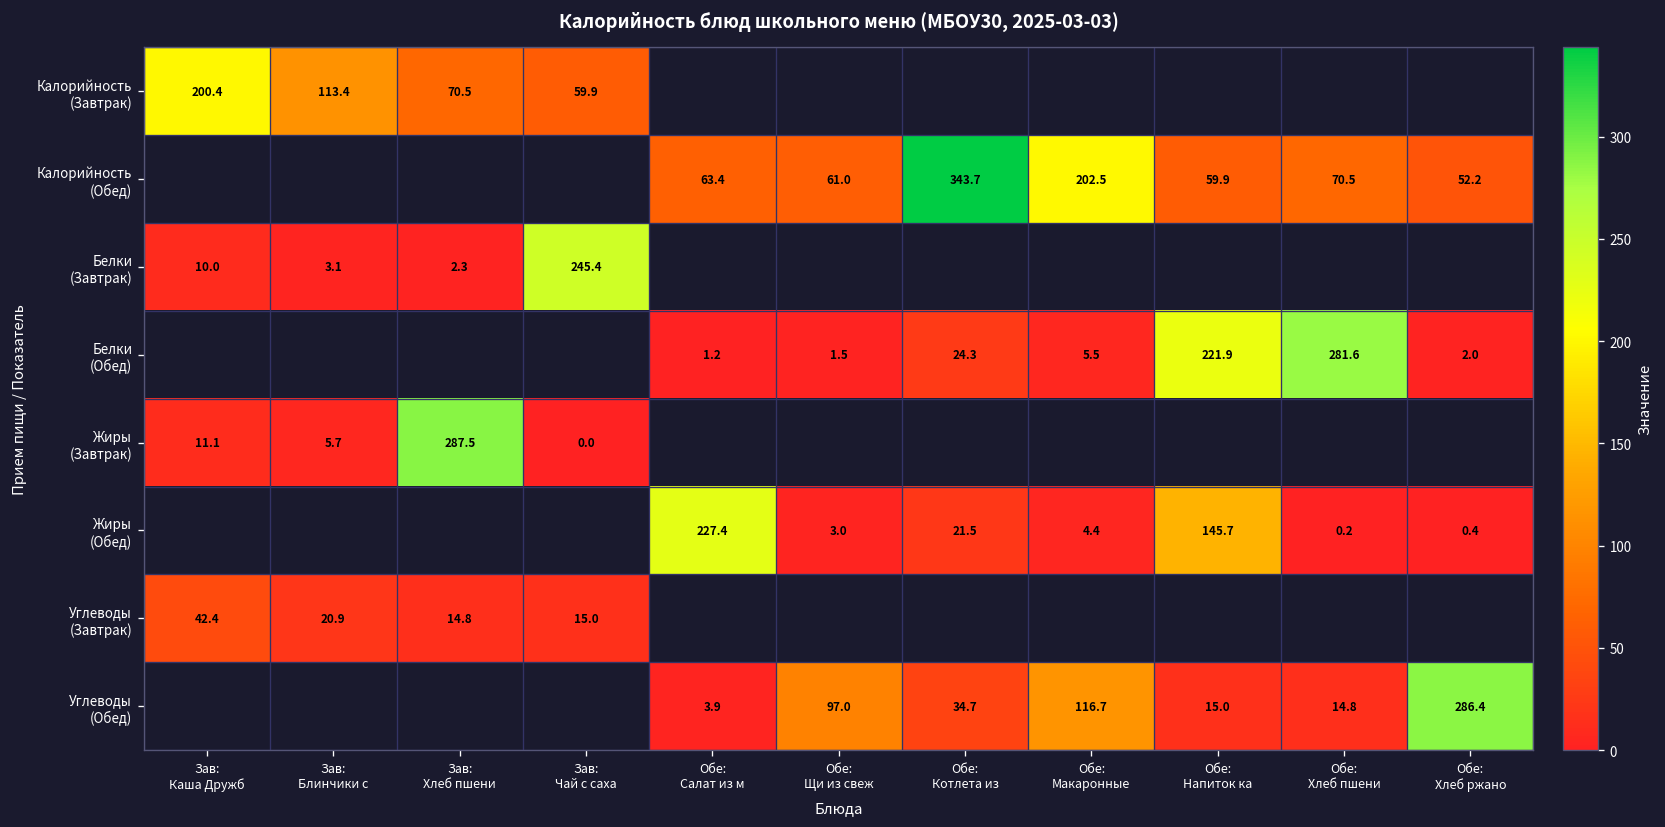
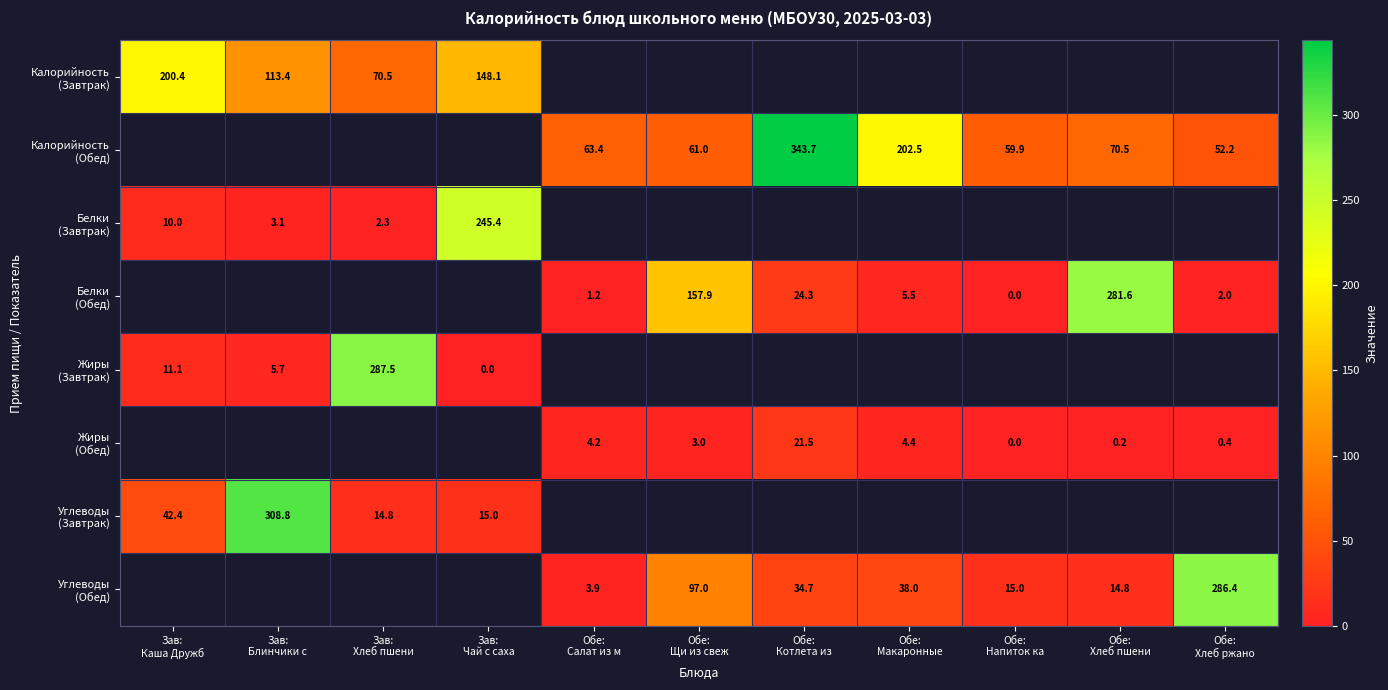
  {
    "Калорийность (Завтрак)": {
      "Зав: Каша Дружб": 200.4,
      "Зав: Блинчики с": 113.4,
      "Зав: Хлеб пшени": 70.5,
-     "Зав: Чай с саха": 59.9
+     "Зав: Чай с саха": 148.1
    },
    "Калорийность (Обед)": {
      "Обе: Салат из м": 63.4,
      "Обе: Щи из свеж": 61.0,
      "Обе: Котлета из": 343.7,
      "Обе: Макаронные": 202.5,
      "Обе: Напиток ка": 59.9,
      "Обе: Хлеб пшени": 70.5,
      "Обе: Хлеб ржано": 52.2
    },
    "Белки (Завтрак)": {
      "Зав: Каша Дружб": 10.0,
      "Зав: Блинчики с": 3.1,
      "Зав: Хлеб пшени": 2.3,
      "Зав: Чай с саха": 245.4
    },
    "Белки (Обед)": {
      "Обе: Салат из м": 1.2,
-     "Обе: Щи из свеж": 1.5,
+     "Обе: Щи из свеж": 157.9,
      "Обе: Котлета из": 24.3,
      "Обе: Макаронные": 5.5,
-     "Обе: Напиток ка": 221.9,
+     "Обе: Напиток ка": 0.0,
      "Обе: Хлеб пшени": 281.6,
      "Обе: Хлеб ржано": 2.0
    },
    "Жиры (Завтрак)": {
      "Зав: Каша Дружб": 11.1,
      "Зав: Блинчики с": 5.7,
      "Зав: Хлеб пшени": 287.5,
      "Зав: Чай с саха": 0.0
    },
    "Жиры (Обед)": {
-     "Обе: Салат из м": 227.4,
+     "Обе: Салат из м": 4.2,
      "Обе: Щи из свеж": 3.0,
      "Обе: Котлета из": 21.5,
      "Обе: Макаронные": 4.4,
-     "Обе: Напиток ка": 145.7,
+     "Обе: Напиток ка": 0.0,
      "Обе: Хлеб пшени": 0.2,
      "Обе: Хлеб ржано": 0.4
    },
    "Углеводы (Завтрак)": {
      "Зав: Каша Дружб": 42.4,
-     "Зав: Блинчики с": 20.9,
+     "Зав: Блинчики с": 308.8,
      "Зав: Хлеб пшени": 14.8,
      "Зав: Чай с саха": 15.0
    },
    "Углеводы (Обед)": {
      "Обе: Салат из м": 3.9,
      "Обе: Щи из свеж": 97.0,
      "Обе: Котлета из": 34.7,
-     "Обе: Макаронные": 116.7,
+     "Обе: Макаронные": 38.0,
      "Обе: Напиток ка": 15.0,
      "Обе: Хлеб пшени": 14.8,
      "Обе: Хлеб ржано": 286.4
    }
  }
